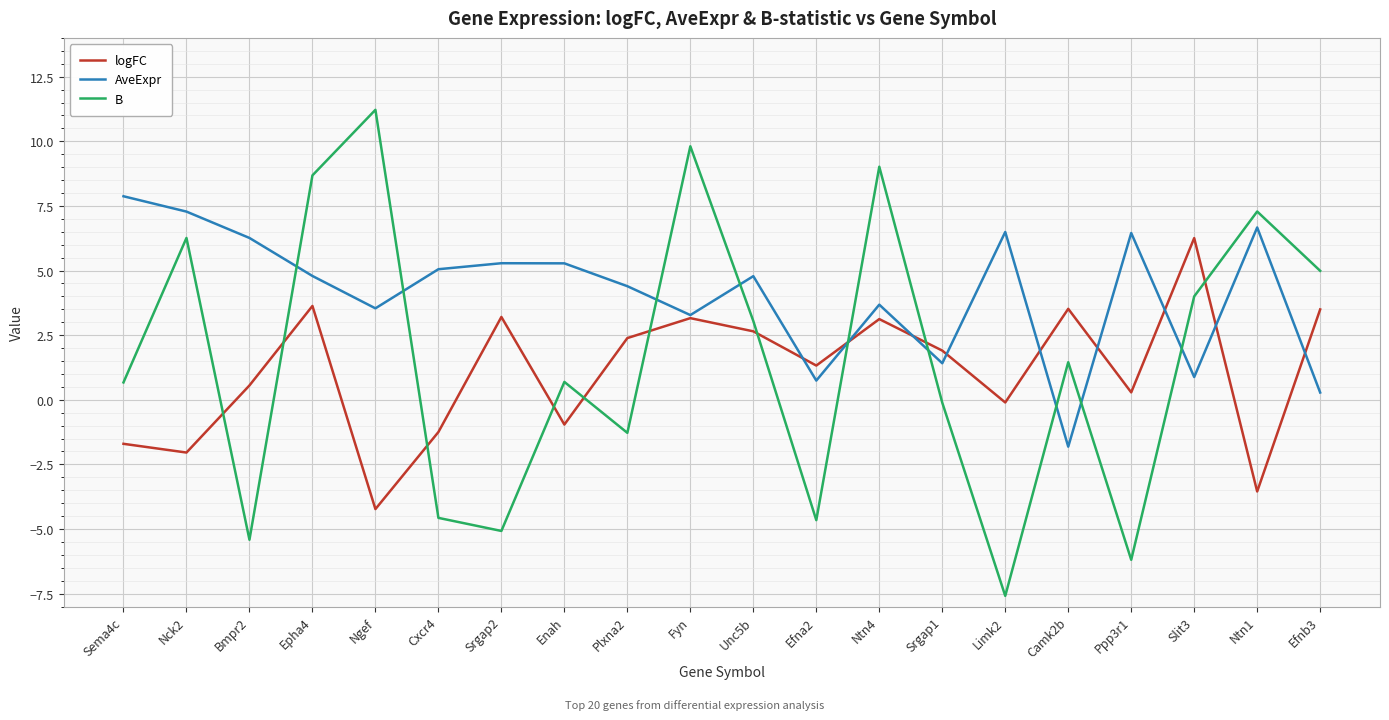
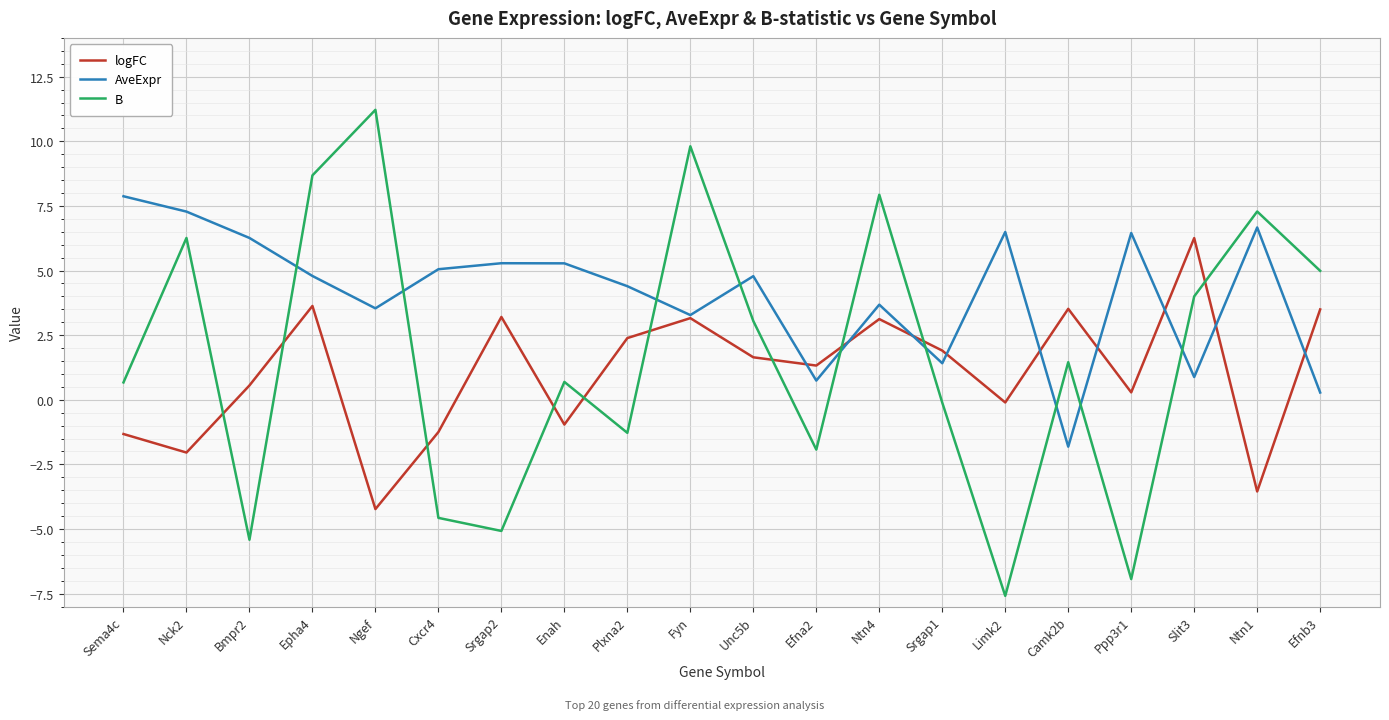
  {
    "logFC": {
-     "Sema4c": -1.7,
+     "Sema4c": -1.3,
      "Nck2": -2.0,
      "Bmpr2": 0.6,
      "Epha4": 3.6,
      "Ngef": -4.2,
      "Cxcr4": -1.2,
      "Srgap2": 3.2,
      "Enah": -1.0,
      "Plxna2": 2.4,
      "Fyn": 3.2,
-     "Unc5b": 2.6,
+     "Unc5b": 1.6,
      "Efna2": 1.3,
      "Ntn4": 3.1,
      "Srgap1": 1.9,
      "Limk2": -0.1,
      "Camk2b": 3.5,
      "Ppp3r1": 0.3,
      "Slit3": 6.3,
      "Ntn1": -3.5,
      "Efnb3": 3.5
    },
    "AveExpr": {
      "Sema4c": 7.9,
      "Nck2": 7.3,
      "Bmpr2": 6.3,
      "Epha4": 4.8,
      "Ngef": 3.5,
      "Cxcr4": 5.1,
      "Srgap2": 5.3,
      "Enah": 5.3,
      "Plxna2": 4.4,
      "Fyn": 3.3,
      "Unc5b": 4.8,
      "Efna2": 0.7,
      "Ntn4": 3.7,
      "Srgap1": 1.4,
      "Limk2": 6.5,
      "Camk2b": -1.8,
      "Ppp3r1": 6.5,
      "Slit3": 0.9,
      "Ntn1": 6.7,
      "Efnb3": 0.3
    },
    "B": {
      "Sema4c": 0.7,
      "Nck2": 6.3,
      "Bmpr2": -5.4,
      "Epha4": 8.7,
      "Ngef": 11.2,
      "Cxcr4": -4.6,
      "Srgap2": -5.1,
      "Enah": 0.7,
      "Plxna2": -1.3,
      "Fyn": 9.8,
      "Unc5b": 3.0,
-     "Efna2": -4.7,
-     "Ntn4": 9.0,
+     "Efna2": -1.9,
+     "Ntn4": 7.9,
      "Srgap1": -0.1,
      "Limk2": -7.6,
      "Camk2b": 1.5,
-     "Ppp3r1": -6.2,
+     "Ppp3r1": -6.9,
      "Slit3": 4.0,
      "Ntn1": 7.3,
      "Efnb3": 5.0
    }
  }
